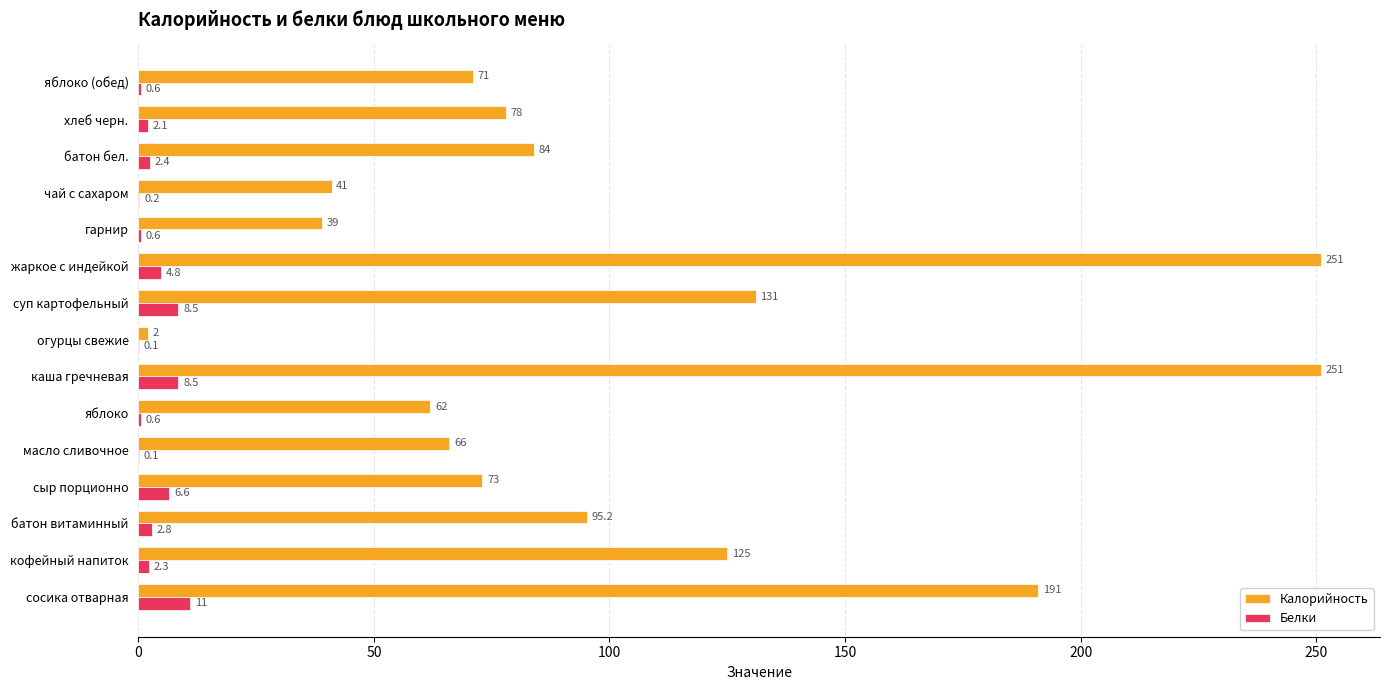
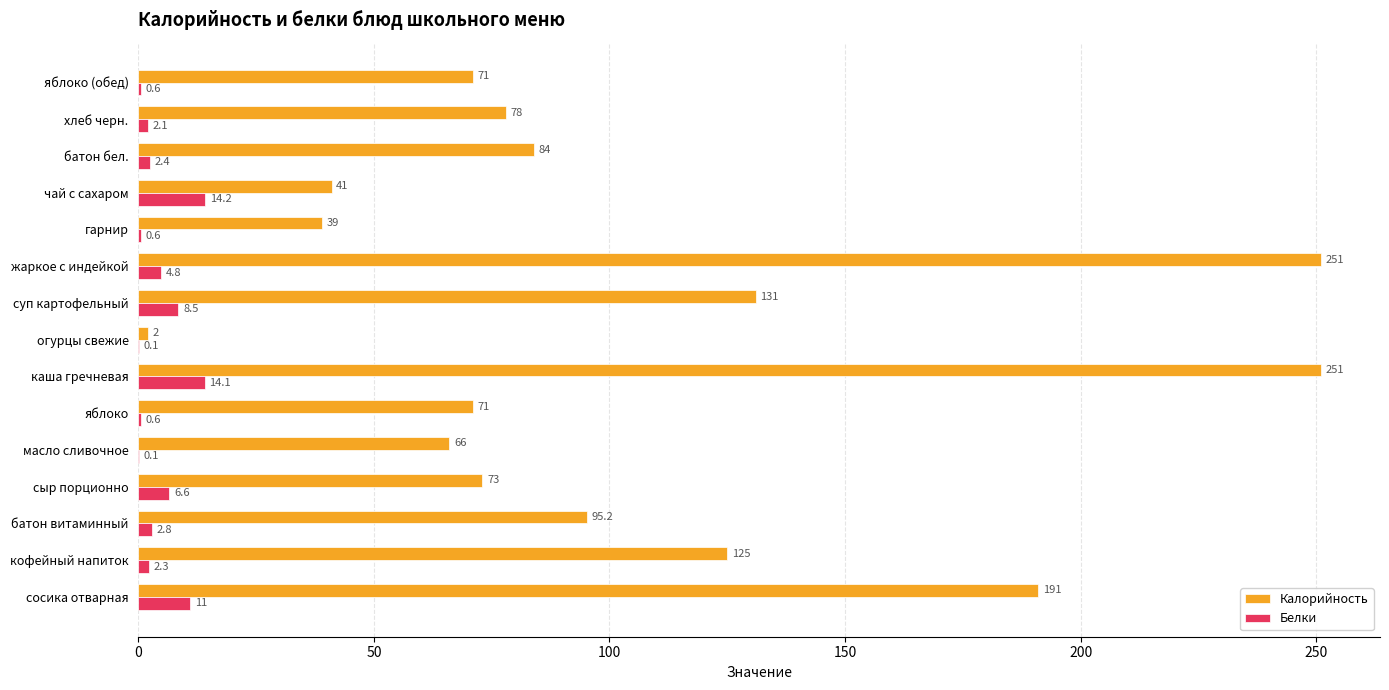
  {
    "Калорийность": {
      "яблоко (обед)": 71,
      "хлеб черн.": 78,
      "батон бел.": 84,
      "чай с сахаром": 41,
      "гарнир": 39,
      "жаркое с индейкой": 251,
      "суп картофельный": 131,
      "огурцы свежие": 2,
      "каша гречневая": 251,
-     "яблоко": 62,
+     "яблоко": 71,
      "масло сливочное": 66,
      "сыр порционно": 73,
      "батон витаминный": 95.2,
      "кофейный напиток": 125,
      "сосика отварная": 191
    },
    "Белки": {
      "яблоко (обед)": 0.6,
      "хлеб черн.": 2.1,
      "батон бел.": 2.4,
-     "чай с сахаром": 0.2,
+     "чай с сахаром": 14.2,
      "гарнир": 0.6,
      "жаркое с индейкой": 4.8,
      "суп картофельный": 8.5,
      "огурцы свежие": 0.1,
-     "каша гречневая": 8.5,
+     "каша гречневая": 14.1,
      "яблоко": 0.6,
      "масло сливочное": 0.1,
      "сыр порционно": 6.6,
      "батон витаминный": 2.8,
      "кофейный напиток": 2.3,
      "сосика отварная": 11
    }
  }
